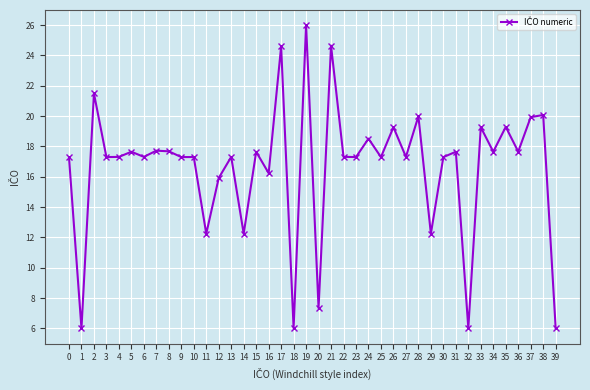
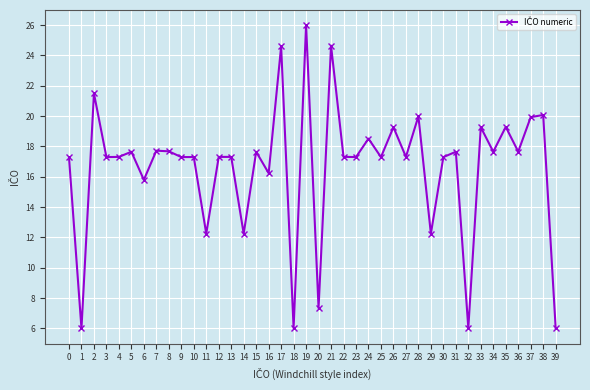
  {
    "0": 17.3,
    "1": 6.0,
    "2": 21.5,
    "3": 17.3,
    "4": 17.3,
    "5": 17.7,
-   "6": 17.3,
+   "6": 15.8,
    "7": 17.7,
    "8": 17.7,
    "9": 17.3,
    "10": 17.3,
    "11": 12.2,
-   "12": 15.9,
+   "12": 17.3,
    "13": 17.3,
    "14": 12.2,
    "15": 17.7,
    "16": 16.2,
    "17": 24.6,
    "18": 6.0,
    "19": 26.0,
    "20": 7.3,
    "21": 24.6,
    "22": 17.3,
    "23": 17.3,
    "24": 18.5,
    "25": 17.3,
    "26": 19.3,
    "27": 17.3,
    "28": 20.0,
    "29": 12.2,
    "30": 17.3,
    "31": 17.7,
    "32": 6.0,
    "33": 19.3,
    "34": 17.7,
    "35": 19.3,
    "36": 17.7,
    "37": 19.9,
    "38": 20.1,
    "39": 6.0
  }
